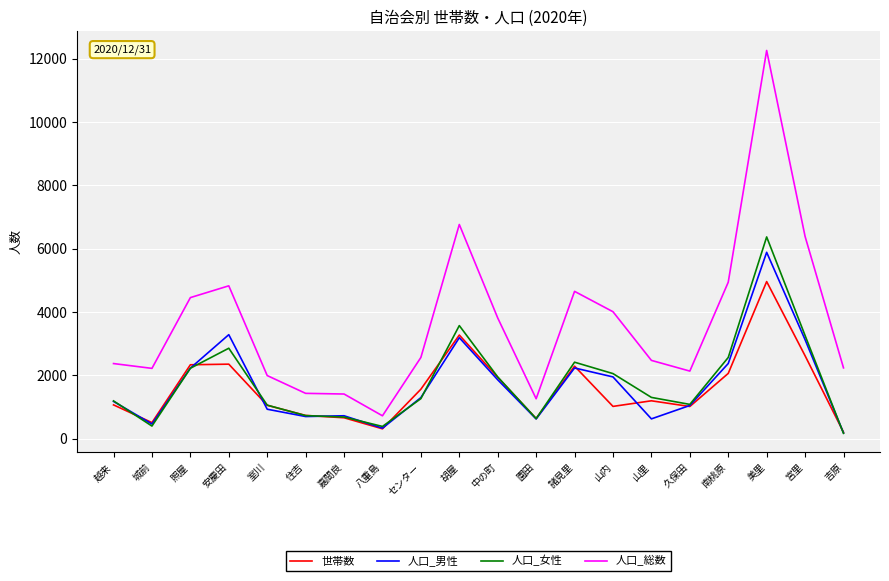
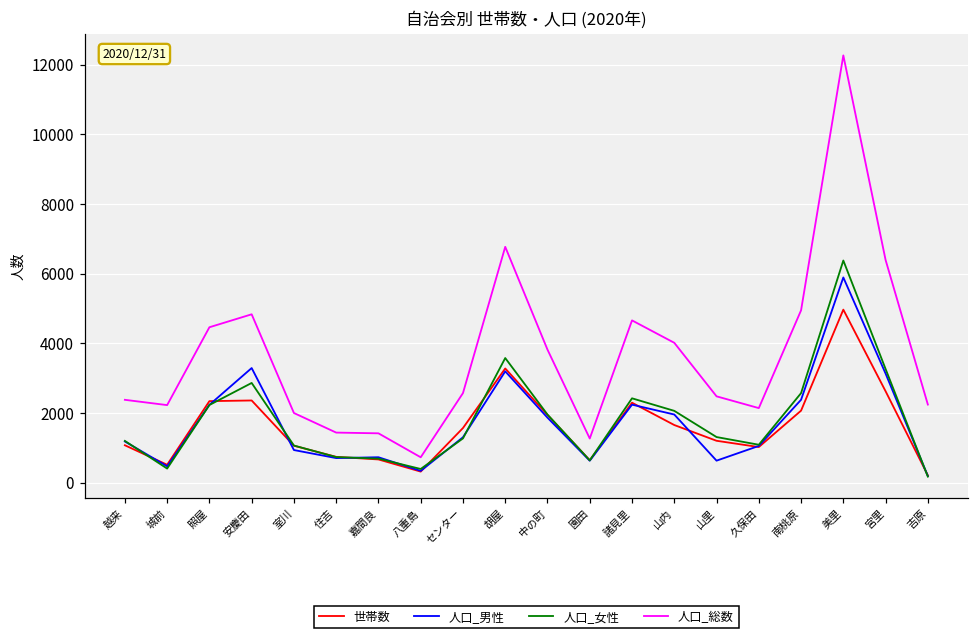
  {
    "世帯数": {
      "越来": 1100,
      "照屋": 2300,
      "安慶田": 2400,
      "センター": 1600,
      "胡屋": 3300,
-     "山内": 1000,
+     "山内": 1700,
      "山里": 1200,
      "南桃原": 2100,
      "美里": 5000,
      "宮里": 2600
    },
    "人口_男性": {
      "安慶田": 3300,
      "室川": 900,
      "胡屋": 3200,
      "山内": 2000,
      "山里": 600,
      "南桃原": 2400,
      "美里": 5900,
      "宮里": 3100
    },
    "人口_女性": {
      "安慶田": 2900,
      "胡屋": 3600,
      "諸見里": 2400,
      "山内": 2100,
      "山里": 1300,
      "南桃原": 2600,
      "美里": 6400,
      "宮里": 3300
    },
    "人口_総数": {
      "越来": 2400,
      "城前": 2200,
      "照屋": 4500,
      "安慶田": 4800,
      "室川": 2000,
      "住吉": 1400,
      "嘉間良": 1400,
      "八重島": 700,
      "センター": 2600,
      "胡屋": 6800,
      "中の町": 3800,
      "園田": 1300,
      "諸見里": 4700,
      "山内": 4000,
      "山里": 2500,
      "久保田": 2100,
      "南桃原": 4900,
      "美里": 12300,
      "宮里": 6400,
      "吉原": 2200
    }
  }
